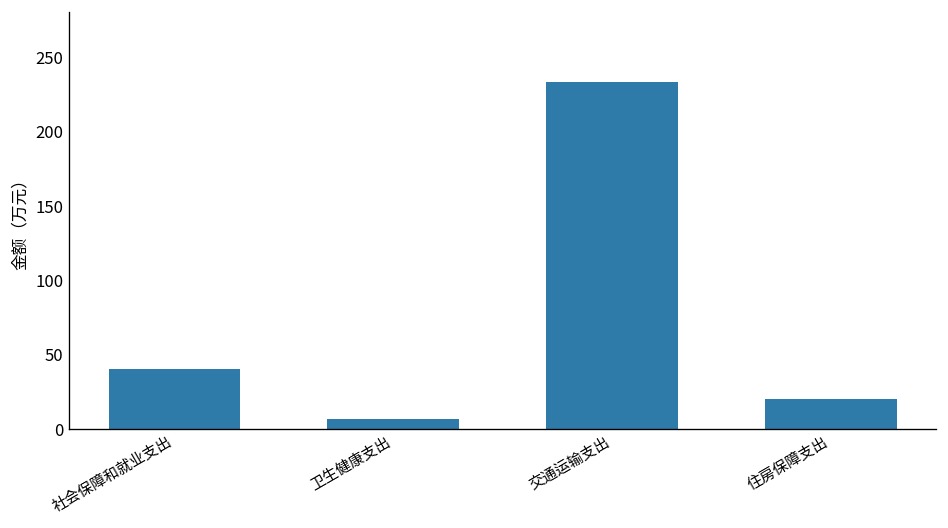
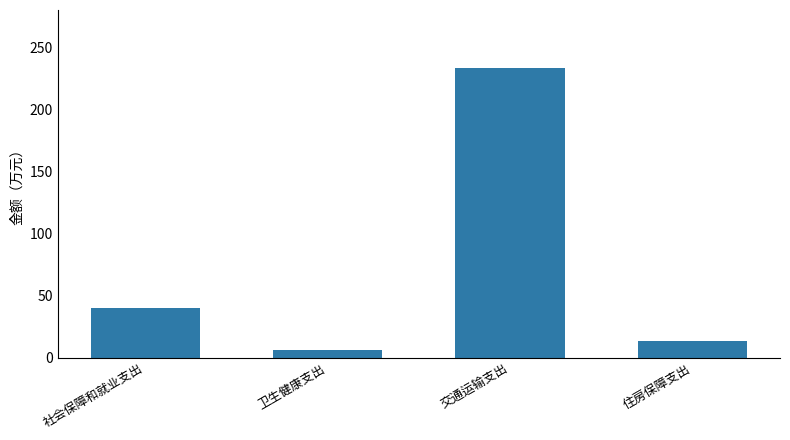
  {
    "社会保障和就业支出": 40,
    "卫生健康支出": 7,
    "交通运输支出": 234,
-   "住房保障支出": 20
+   "住房保障支出": 13
  }
